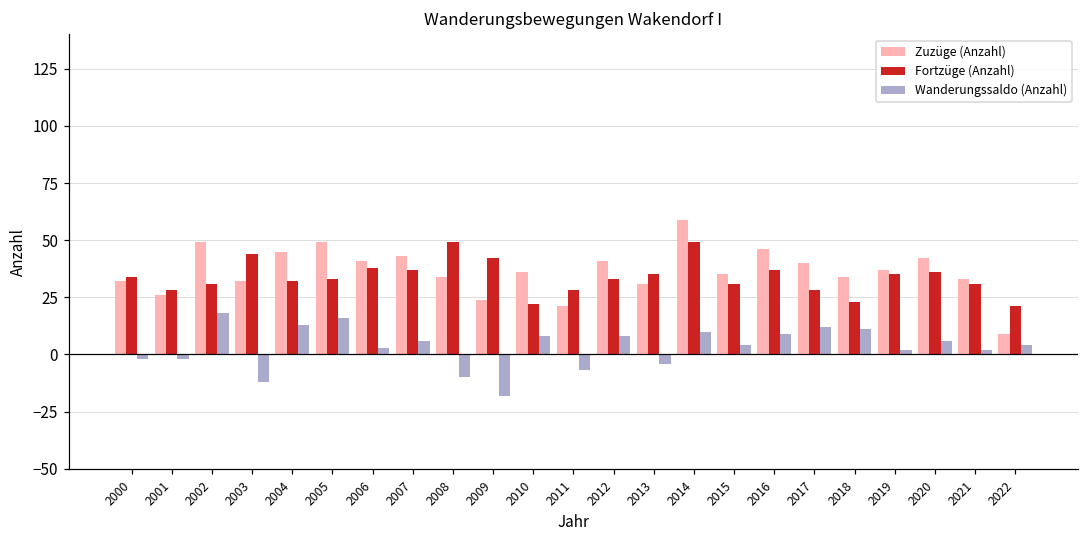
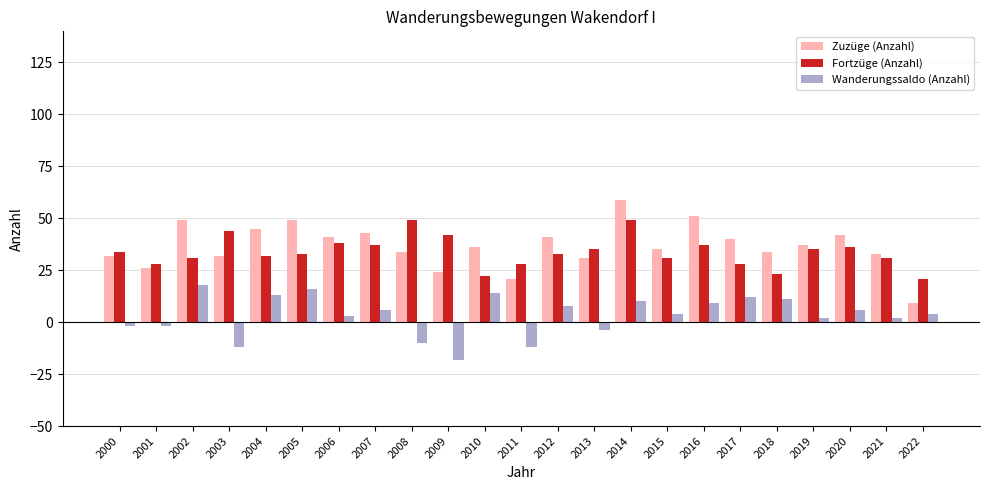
  {
    "Zuzüge (Anzahl)": {
      "2000": 32,
      "2001": 26,
      "2002": 49,
      "2003": 32,
      "2004": 45,
      "2005": 49,
      "2006": 41,
      "2007": 43,
      "2008": 34,
      "2009": 24,
      "2010": 36,
      "2011": 21,
      "2012": 41,
      "2013": 31,
      "2014": 59,
      "2015": 35,
-     "2016": 46,
+     "2016": 51,
      "2017": 40,
      "2018": 34,
      "2019": 37,
      "2020": 42,
      "2021": 33,
      "2022": 9
    },
    "Fortzüge (Anzahl)": {
      "2000": 34,
      "2001": 28,
      "2002": 31,
      "2003": 44,
      "2004": 32,
      "2005": 33,
      "2006": 38,
      "2007": 37,
      "2008": 49,
      "2009": 42,
      "2010": 22,
      "2011": 28,
      "2012": 33,
      "2013": 35,
      "2014": 49,
      "2015": 31,
      "2016": 37,
      "2017": 28,
      "2018": 23,
      "2019": 35,
      "2020": 36,
      "2021": 31,
      "2022": 21
    },
    "Wanderungssaldo (Anzahl)": {
      "2000": -2,
      "2001": -2,
      "2002": 18,
      "2003": -12,
      "2004": 13,
      "2005": 16,
      "2006": 3,
      "2007": 6,
      "2008": -10,
      "2009": -18,
-     "2010": 8,
-     "2011": -7,
+     "2010": 14,
+     "2011": -12,
      "2012": 8,
      "2013": -4,
      "2014": 10,
      "2015": 4,
      "2016": 9,
      "2017": 12,
      "2018": 11,
      "2019": 2,
      "2020": 6,
      "2021": 2,
      "2022": 4
    }
  }
